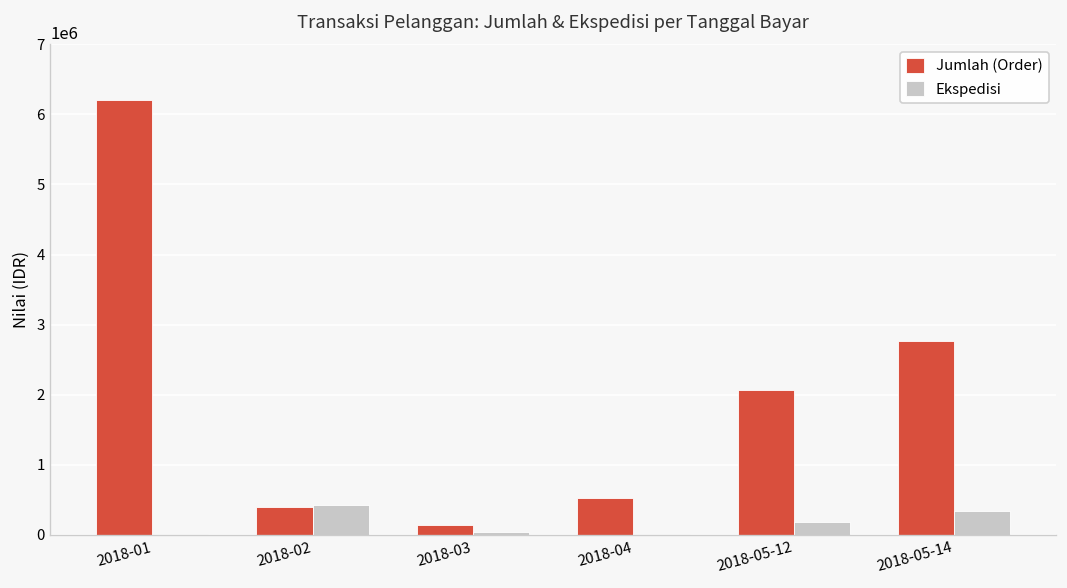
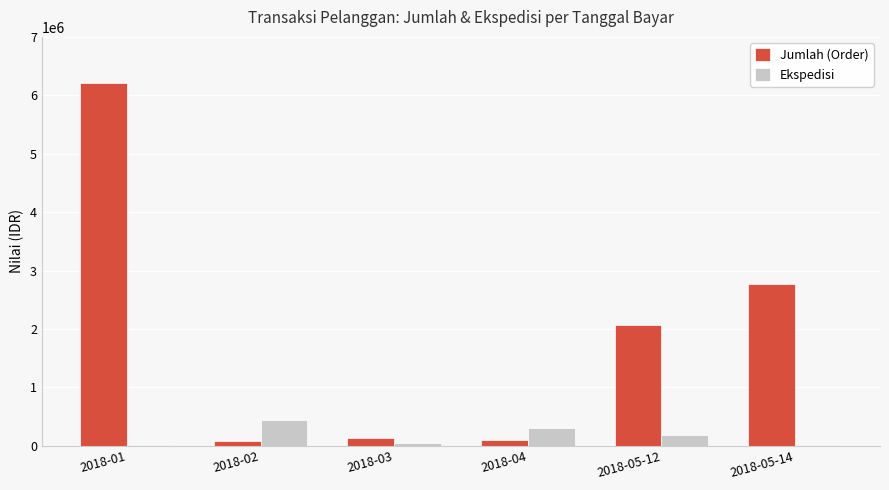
  {
    "Jumlah (Order)": {
      "2018-01": 6200000,
-     "2018-02": 400000,
+     "2018-02": 100000,
      "2018-03": 100000,
-     "2018-04": 500000,
+     "2018-04": 100000,
      "2018-05-12": 2100000,
      "2018-05-14": 2800000
    },
    "Ekspedisi": {
      "2018-02": 400000,
-     "2018-04": 0,
+     "2018-04": 300000,
      "2018-05-12": 200000,
-     "2018-05-14": 300000
+     "2018-05-14": 0
    }
  }
